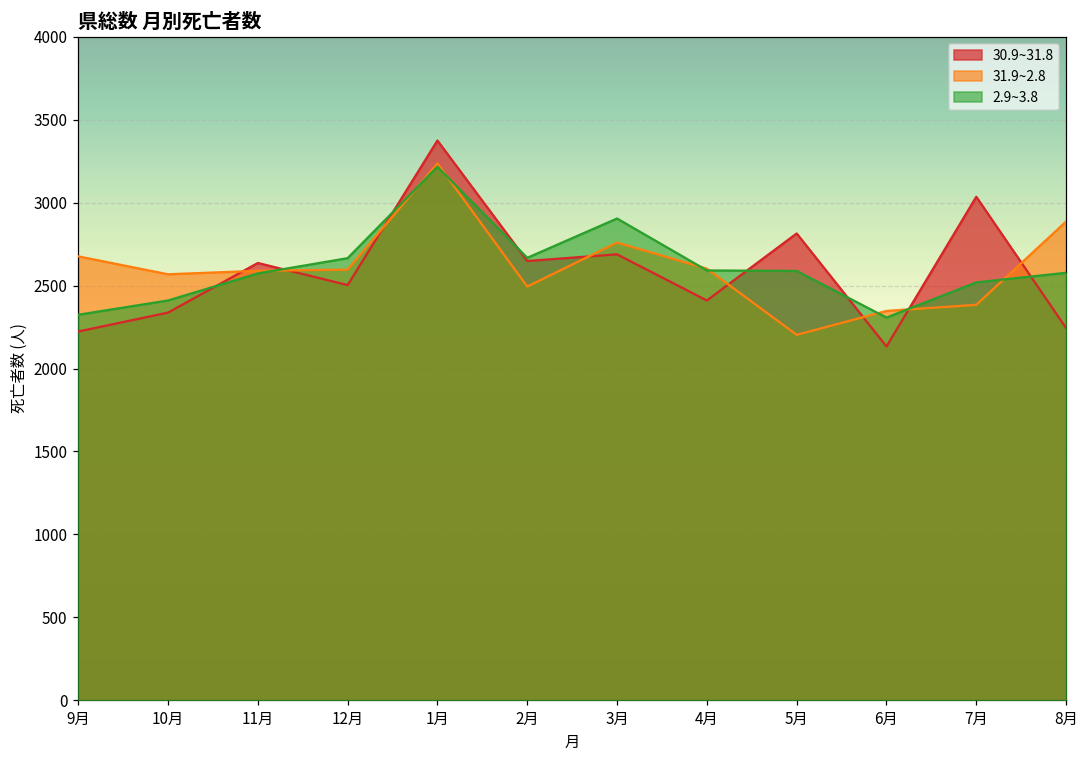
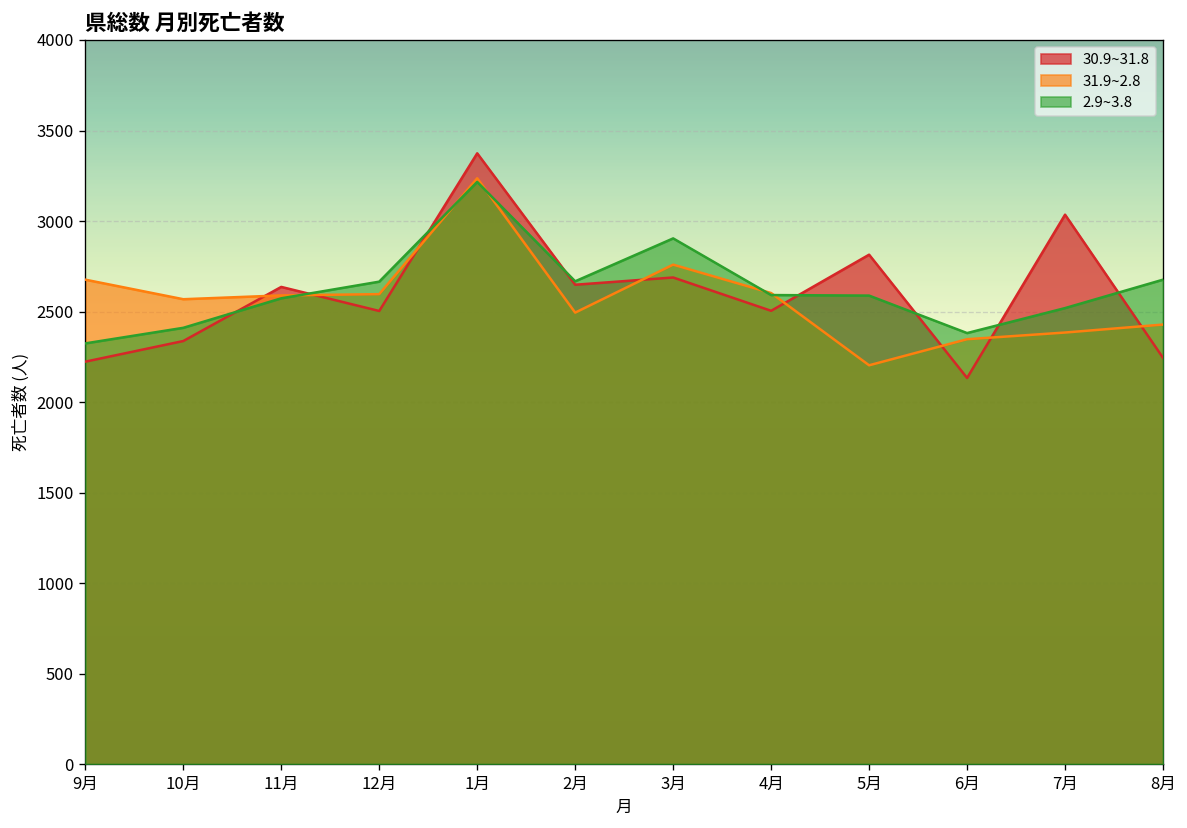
  {
    "30.9~31.8": {
      "9月": 2220,
      "10月": 2340,
      "11月": 2640,
      "12月": 2500,
      "1月": 3370,
      "2月": 2650,
      "3月": 2690,
-     "4月": 2410,
+     "4月": 2500,
      "5月": 2810,
      "6月": 2130,
      "7月": 3040,
      "8月": 2240
    },
    "31.9~2.8": {
      "9月": 2680,
      "10月": 2570,
      "12月": 2600,
      "1月": 3240,
      "2月": 2490,
      "3月": 2760,
      "5月": 2200,
      "6月": 2350,
      "7月": 2380,
-     "8月": 2890
+     "8月": 2430
    },
    "2.9~3.8": {
      "9月": 2320,
      "10月": 2410,
      "12月": 2670,
      "1月": 3220,
      "2月": 2670,
      "3月": 2900,
      "5月": 2590,
-     "6月": 2310,
+     "6月": 2380,
      "7月": 2520,
-     "8月": 2580
+     "8月": 2680
    }
  }
